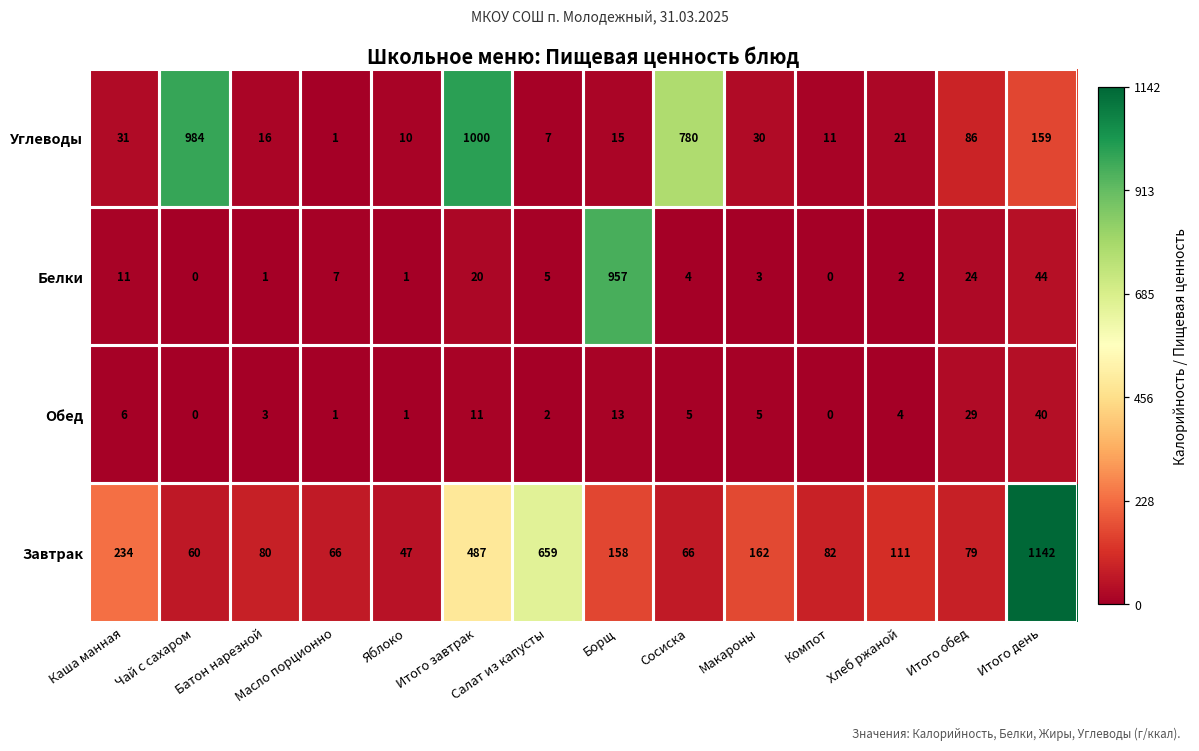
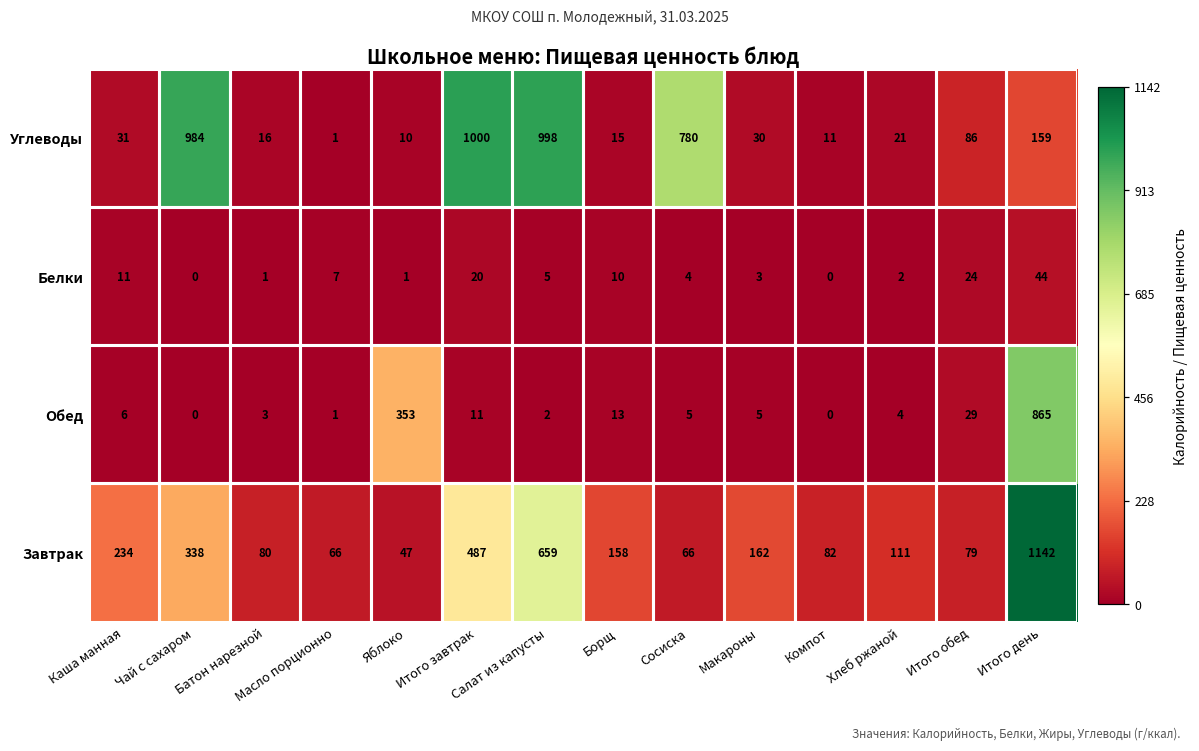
  {
    "Углеводы": {
      "Каша манная": 31,
      "Чай с сахаром": 984,
      "Батон нарезной": 16,
      "Масло порционно": 1,
      "Яблоко": 10,
      "Итого завтрак": 1000,
-     "Салат из капусты": 7,
+     "Салат из капусты": 998,
      "Борщ": 15,
      "Сосиска": 780,
      "Макароны": 30,
      "Компот": 11,
      "Хлеб ржаной": 21,
      "Итого обед": 86,
      "Итого день": 159
    },
    "Белки": {
      "Каша манная": 11,
      "Чай с сахаром": 0,
      "Батон нарезной": 1,
      "Масло порционно": 7,
      "Яблоко": 1,
      "Итого завтрак": 20,
      "Салат из капусты": 5,
-     "Борщ": 957,
+     "Борщ": 10,
      "Сосиска": 4,
      "Макароны": 3,
      "Компот": 0,
      "Хлеб ржаной": 2,
      "Итого обед": 24,
      "Итого день": 44
    },
    "Обед": {
      "Каша манная": 6,
      "Чай с сахаром": 0,
      "Батон нарезной": 3,
      "Масло порционно": 1,
-     "Яблоко": 1,
+     "Яблоко": 353,
      "Итого завтрак": 11,
      "Салат из капусты": 2,
      "Борщ": 13,
      "Сосиска": 5,
      "Макароны": 5,
      "Компот": 0,
      "Хлеб ржаной": 4,
      "Итого обед": 29,
-     "Итого день": 40
+     "Итого день": 865
    },
    "Завтрак": {
      "Каша манная": 234,
-     "Чай с сахаром": 60,
+     "Чай с сахаром": 338,
      "Батон нарезной": 80,
      "Масло порционно": 66,
      "Яблоко": 47,
      "Итого завтрак": 487,
      "Салат из капусты": 659,
      "Борщ": 158,
      "Сосиска": 66,
      "Макароны": 162,
      "Компот": 82,
      "Хлеб ржаной": 111,
      "Итого обед": 79,
      "Итого день": 1142
    }
  }
